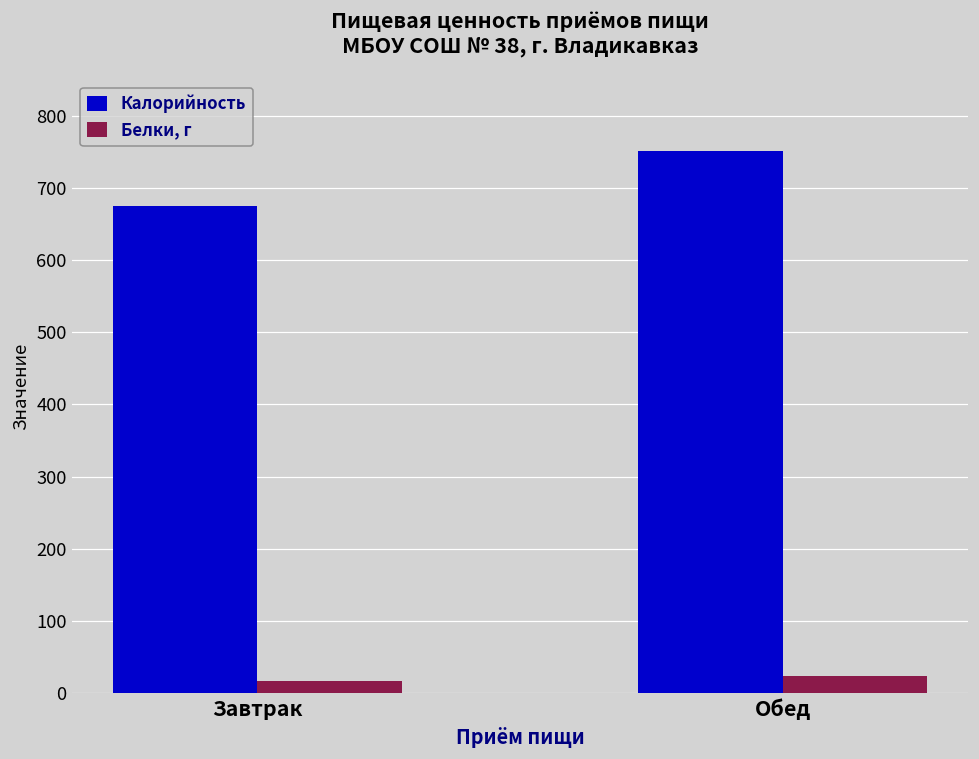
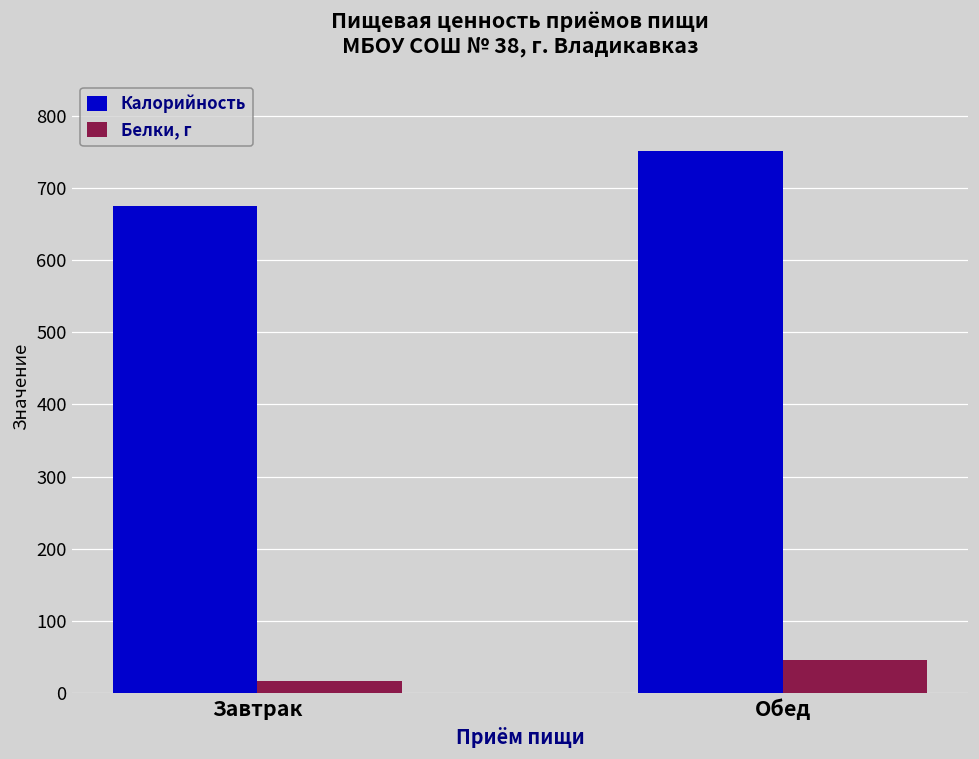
  {
    "Калорийность": {
      "Завтрак": 670,
      "Обед": 750
    },
    "Белки, г": {
      "Завтрак": 20,
-     "Обед": 20
+     "Обед": 50
    }
  }
